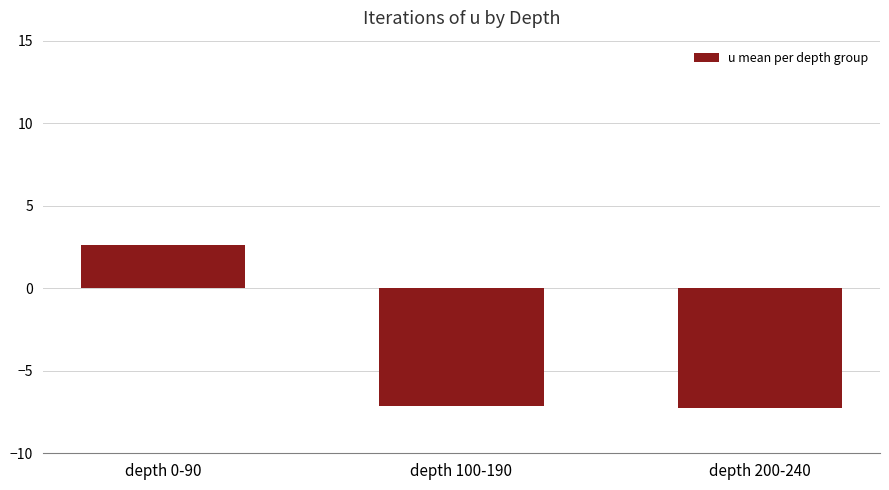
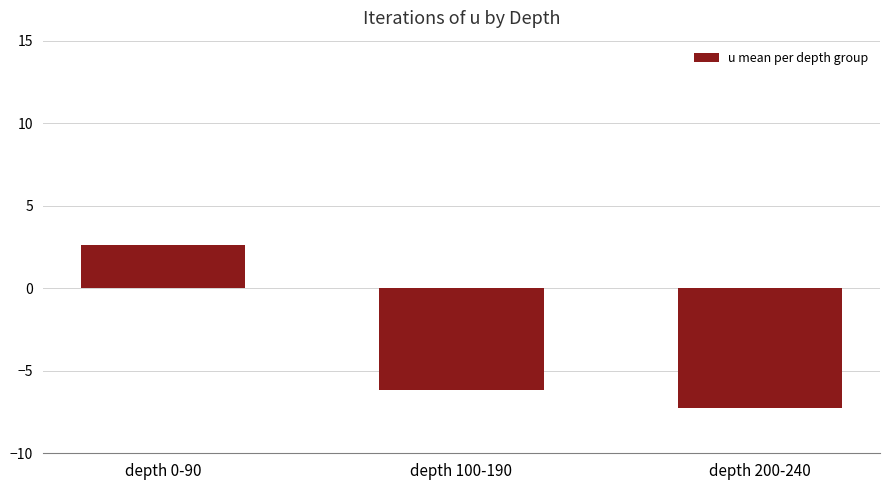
  {
    "depth 0-90": 2.6,
-   "depth 100-190": -7.1,
+   "depth 100-190": -6.1,
    "depth 200-240": -7.3
  }
